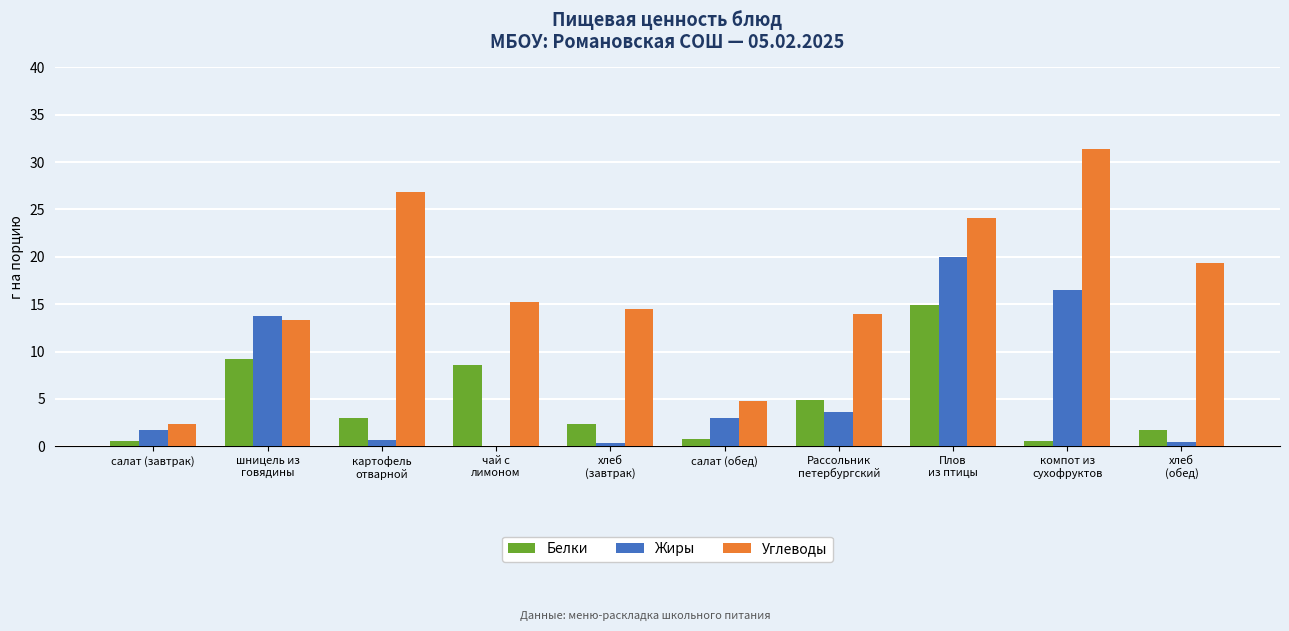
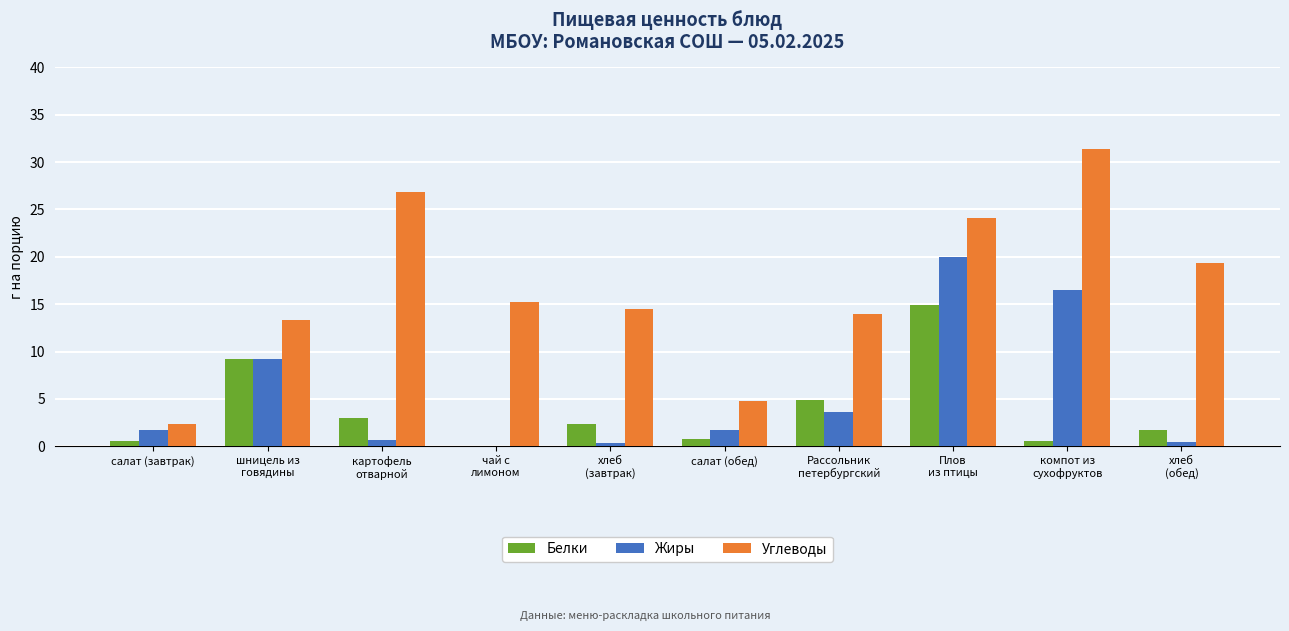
  {
    "Белки": {
      "салат (завтрак)": 1,
      "шницель из говядины": 9,
      "картофель отварной": 3,
-     "чай с лимоном": 9,
+     "чай с лимоном": 0,
      "хлеб (завтрак)": 2,
      "салат (обед)": 1,
      "Рассольник петербургский": 5,
      "Плов из птицы": 15,
      "компот из сухофруктов": 1,
      "хлеб (обед)": 2
    },
    "Жиры": {
      "салат (завтрак)": 2,
-     "шницель из говядины": 14,
+     "шницель из говядины": 9,
      "картофель отварной": 1,
      "чай с лимоном": 0,
      "хлеб (завтрак)": 0,
-     "салат (обед)": 3,
+     "салат (обед)": 2,
      "Рассольник петербургский": 4,
      "Плов из птицы": 20,
      "компот из сухофруктов": 17,
      "хлеб (обед)": 0
    },
    "Углеводы": {
      "салат (завтрак)": 2,
      "шницель из говядины": 13,
      "картофель отварной": 27,
      "чай с лимоном": 15,
      "хлеб (завтрак)": 14,
      "салат (обед)": 5,
      "Рассольник петербургский": 14,
      "Плов из птицы": 24,
      "компот из сухофруктов": 31,
      "хлеб (обед)": 19
    }
  }
